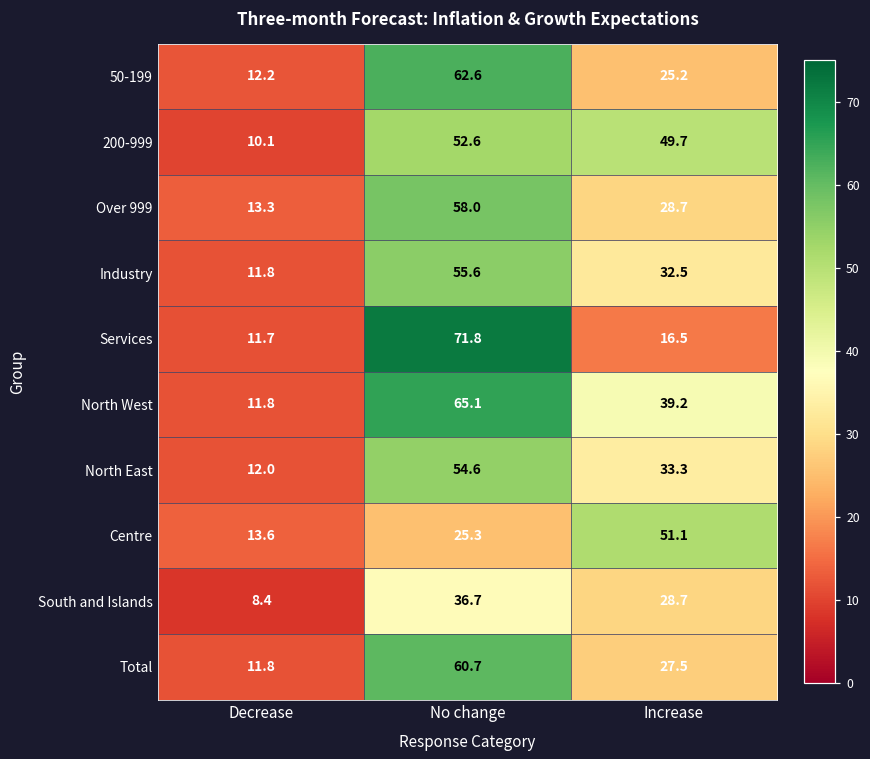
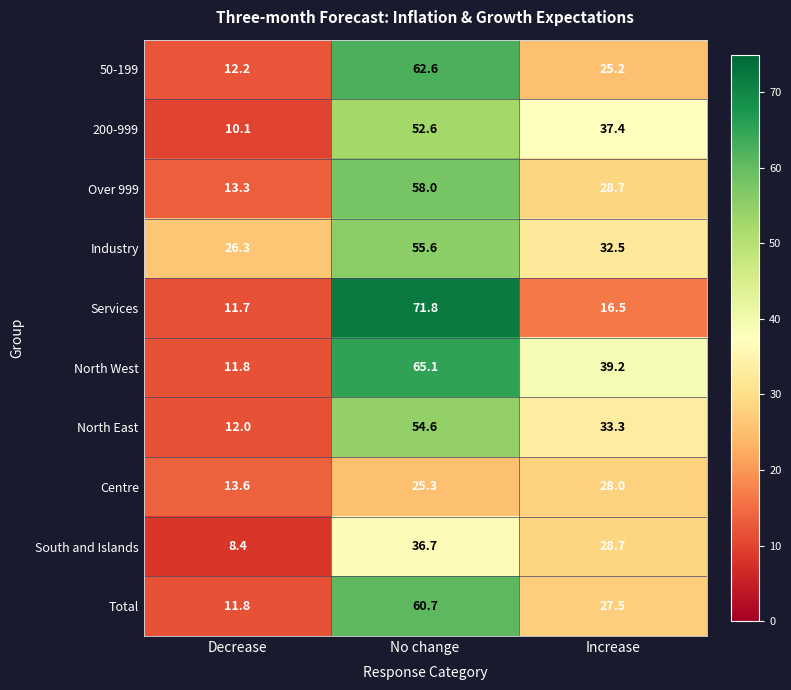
  {
    "50-199": {
      "Decrease": 12.2,
      "No change": 62.6,
      "Increase": 25.2
    },
    "200-999": {
      "Decrease": 10.1,
      "No change": 52.6,
-     "Increase": 49.7
+     "Increase": 37.4
    },
    "Over 999": {
      "Decrease": 13.3,
      "No change": 58.0,
      "Increase": 28.7
    },
    "Industry": {
-     "Decrease": 11.8,
+     "Decrease": 26.3,
      "No change": 55.6,
      "Increase": 32.5
    },
    "Services": {
      "Decrease": 11.7,
      "No change": 71.8,
      "Increase": 16.5
    },
    "North West": {
      "Decrease": 11.8,
      "No change": 65.1,
      "Increase": 39.2
    },
    "North East": {
      "Decrease": 12.0,
      "No change": 54.6,
      "Increase": 33.3
    },
    "Centre": {
      "Decrease": 13.6,
      "No change": 25.3,
-     "Increase": 51.1
+     "Increase": 28.0
    },
    "South and Islands": {
      "Decrease": 8.4,
      "No change": 36.7,
      "Increase": 28.7
    },
    "Total": {
      "Decrease": 11.8,
      "No change": 60.7,
      "Increase": 27.5
    }
  }
